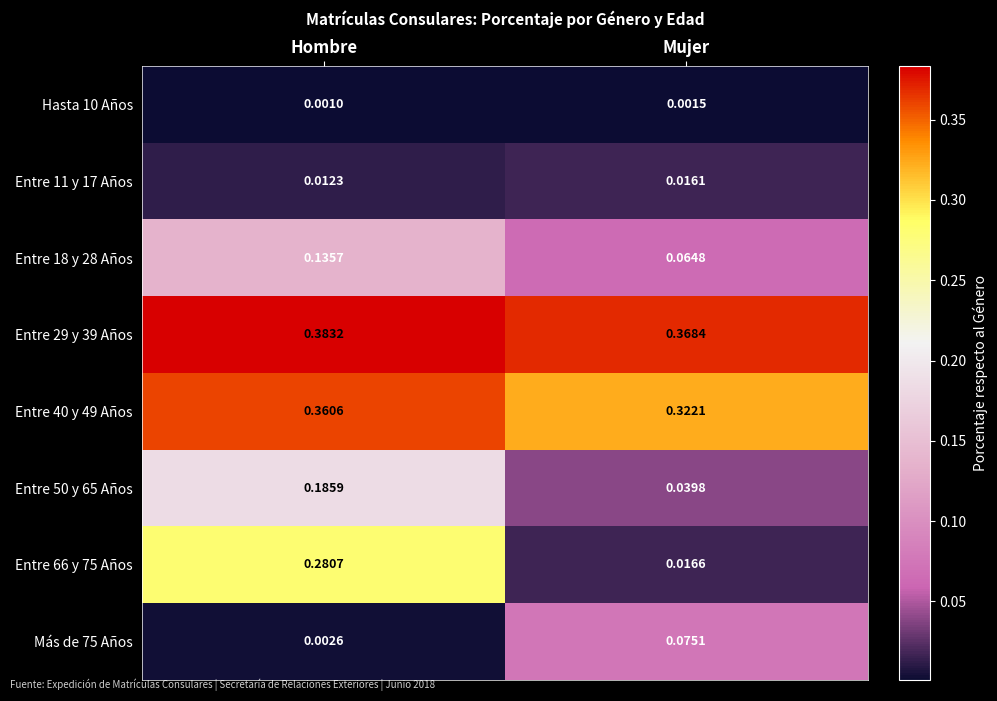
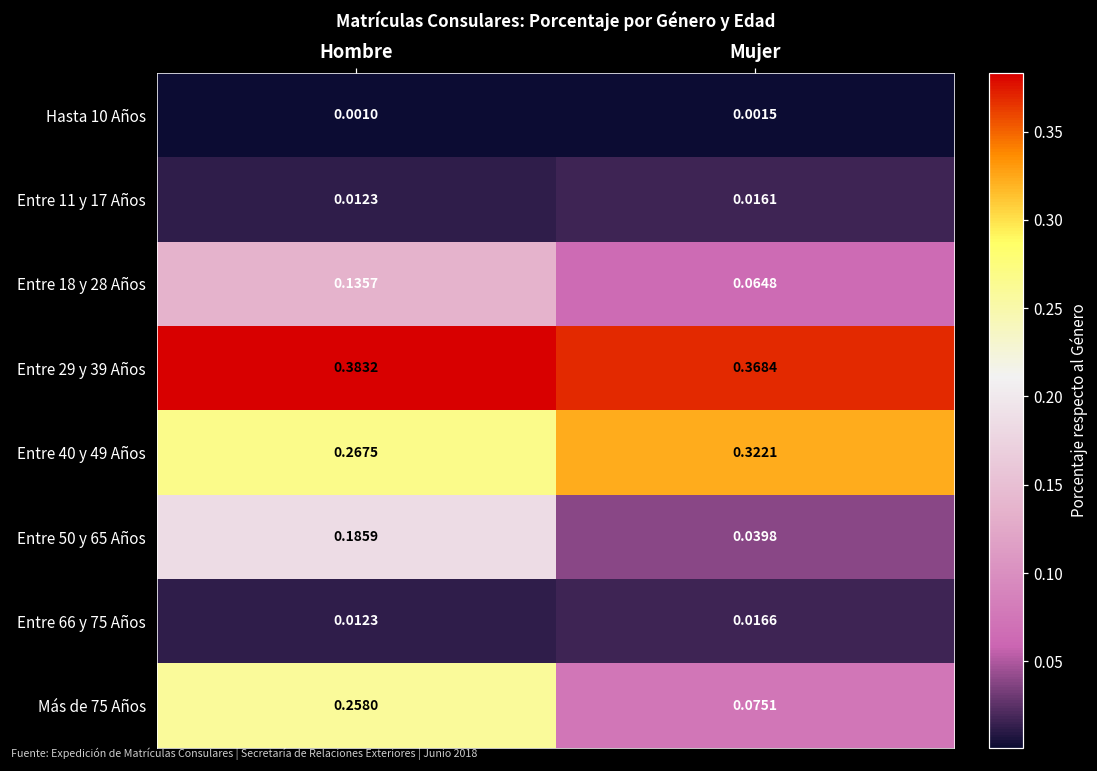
  {
    "Hasta 10 Años": {
      "Hombre": 0.0010,
      "Mujer": 0.0015
    },
    "Entre 11 y 17 Años": {
      "Hombre": 0.0123,
      "Mujer": 0.0161
    },
    "Entre 18 y 28 Años": {
      "Hombre": 0.1357,
      "Mujer": 0.0648
    },
    "Entre 29 y 39 Años": {
      "Hombre": 0.3832,
      "Mujer": 0.3684
    },
    "Entre 40 y 49 Años": {
-     "Hombre": 0.3606,
+     "Hombre": 0.2675,
      "Mujer": 0.3221
    },
    "Entre 50 y 65 Años": {
      "Hombre": 0.1859,
      "Mujer": 0.0398
    },
    "Entre 66 y 75 Años": {
-     "Hombre": 0.2807,
+     "Hombre": 0.0123,
      "Mujer": 0.0166
    },
    "Más de 75 Años": {
-     "Hombre": 0.0026,
+     "Hombre": 0.2580,
      "Mujer": 0.0751
    }
  }
